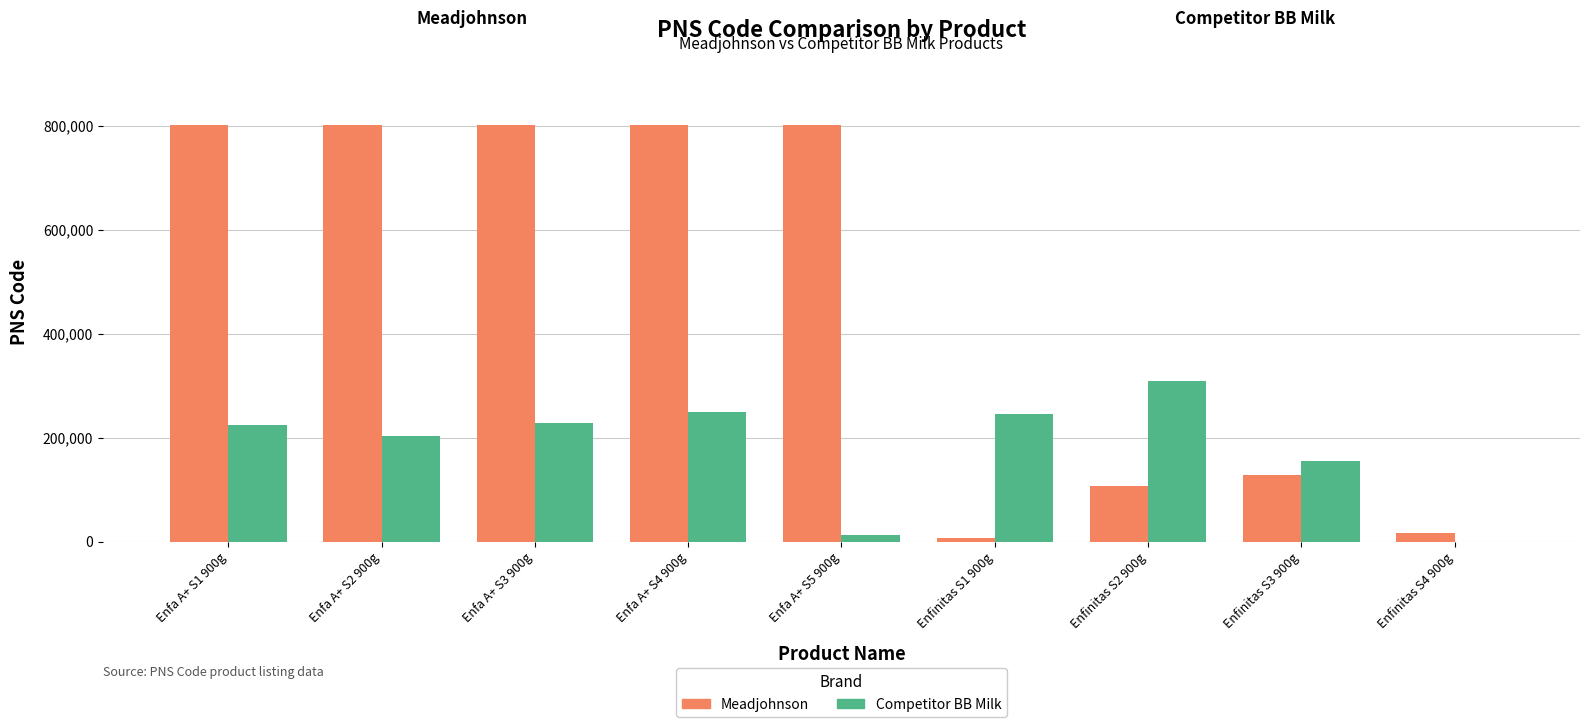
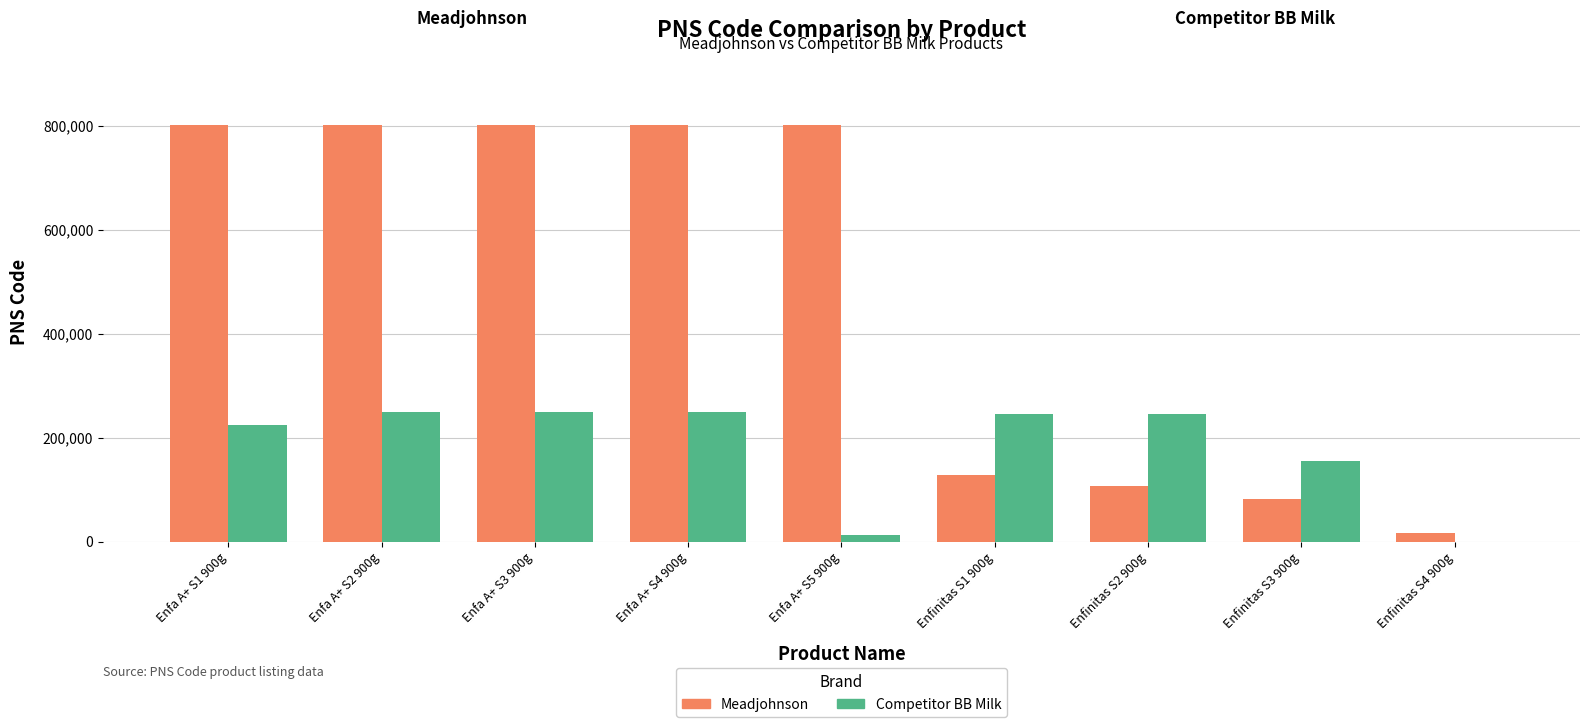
  {
    "Meadjohnson": {
      "Enfa A+ S1 900g": "800,000",
      "Enfa A+ S2 900g": "800,000",
      "Enfa A+ S3 900g": "800,000",
      "Enfa A+ S4 900g": "800,000",
      "Enfa A+ S5 900g": "800,000",
-     "Enfinitas S1 900g": "10,000",
+     "Enfinitas S1 900g": "130,000",
      "Enfinitas S2 900g": "110,000",
-     "Enfinitas S3 900g": "130,000",
+     "Enfinitas S3 900g": "80,000",
      "Enfinitas S4 900g": "20,000"
    },
    "Competitor BB Milk": {
      "Enfa A+ S1 900g": "220,000",
-     "Enfa A+ S2 900g": "200,000",
-     "Enfa A+ S3 900g": "230,000",
+     "Enfa A+ S2 900g": "250,000",
+     "Enfa A+ S3 900g": "250,000",
      "Enfa A+ S4 900g": "250,000",
      "Enfa A+ S5 900g": "10,000",
      "Enfinitas S1 900g": "250,000",
-     "Enfinitas S2 900g": "310,000",
+     "Enfinitas S2 900g": "250,000",
      "Enfinitas S3 900g": "160,000",
      "Enfinitas S4 900g": "0"
    }
  }
